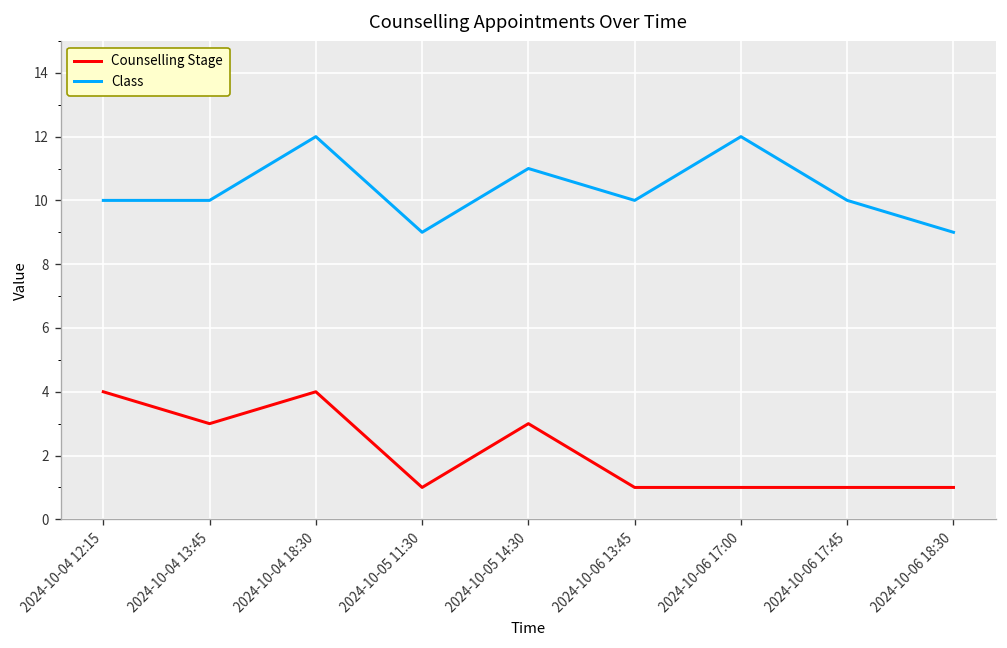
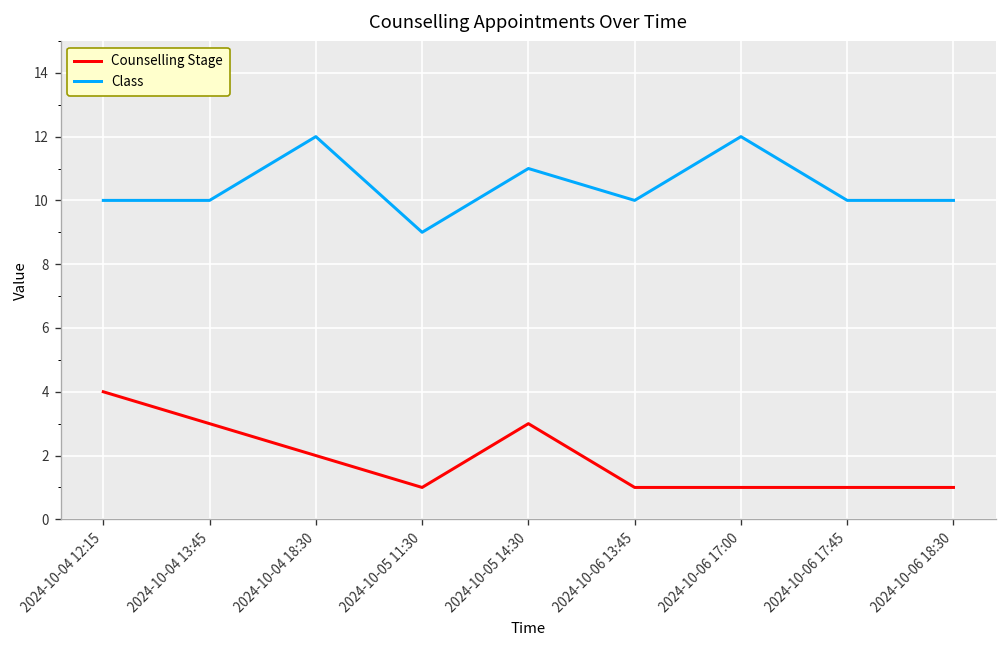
  {
    "Counselling Stage": {
      "2024-10-04 12:15": 4,
      "2024-10-04 13:45": 3,
-     "2024-10-04 18:30": 4,
+     "2024-10-04 18:30": 2,
      "2024-10-05 11:30": 1,
      "2024-10-05 14:30": 3,
      "2024-10-06 13:45": 1,
      "2024-10-06 17:00": 1,
      "2024-10-06 17:45": 1,
      "2024-10-06 18:30": 1
    },
    "Class": {
      "2024-10-04 12:15": 10,
      "2024-10-04 13:45": 10,
      "2024-10-04 18:30": 12,
      "2024-10-05 11:30": 9,
      "2024-10-05 14:30": 11,
      "2024-10-06 13:45": 10,
      "2024-10-06 17:00": 12,
      "2024-10-06 17:45": 10,
-     "2024-10-06 18:30": 9
+     "2024-10-06 18:30": 10
    }
  }
